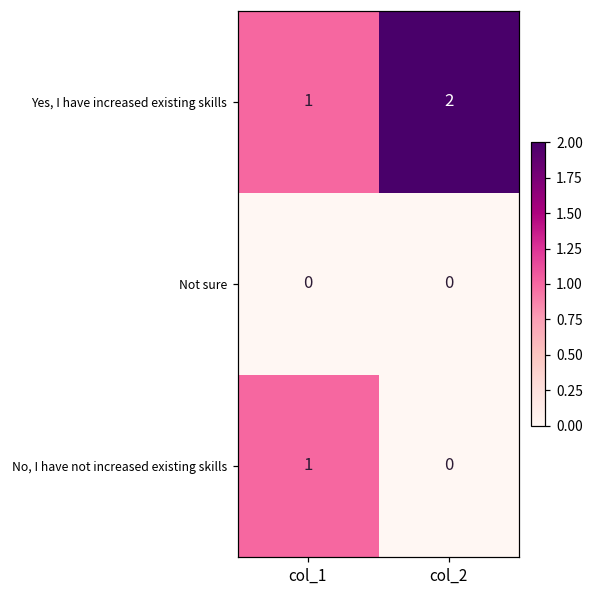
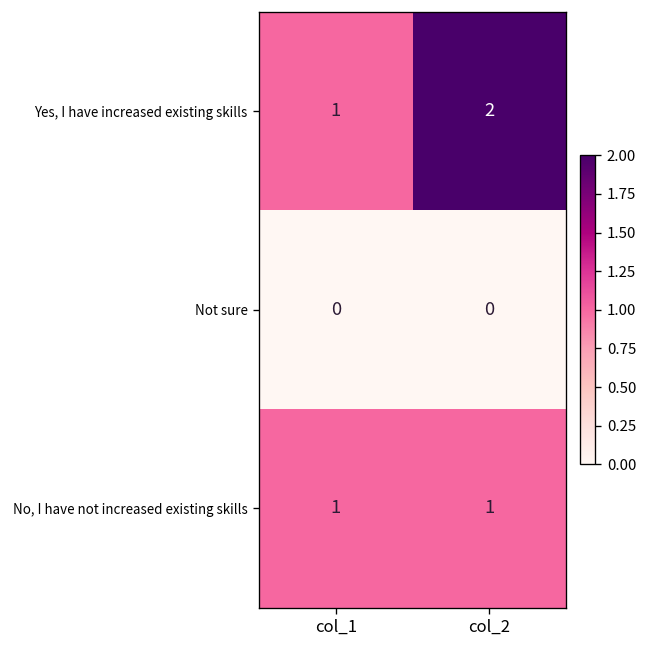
  {
    "Yes, I have increased existing skills": {
      "col_1": 1,
      "col_2": 2
    },
    "Not sure": {
      "col_1": 0,
      "col_2": 0
    },
    "No, I have not increased existing skills": {
      "col_1": 1,
-     "col_2": 0
+     "col_2": 1
    }
  }
